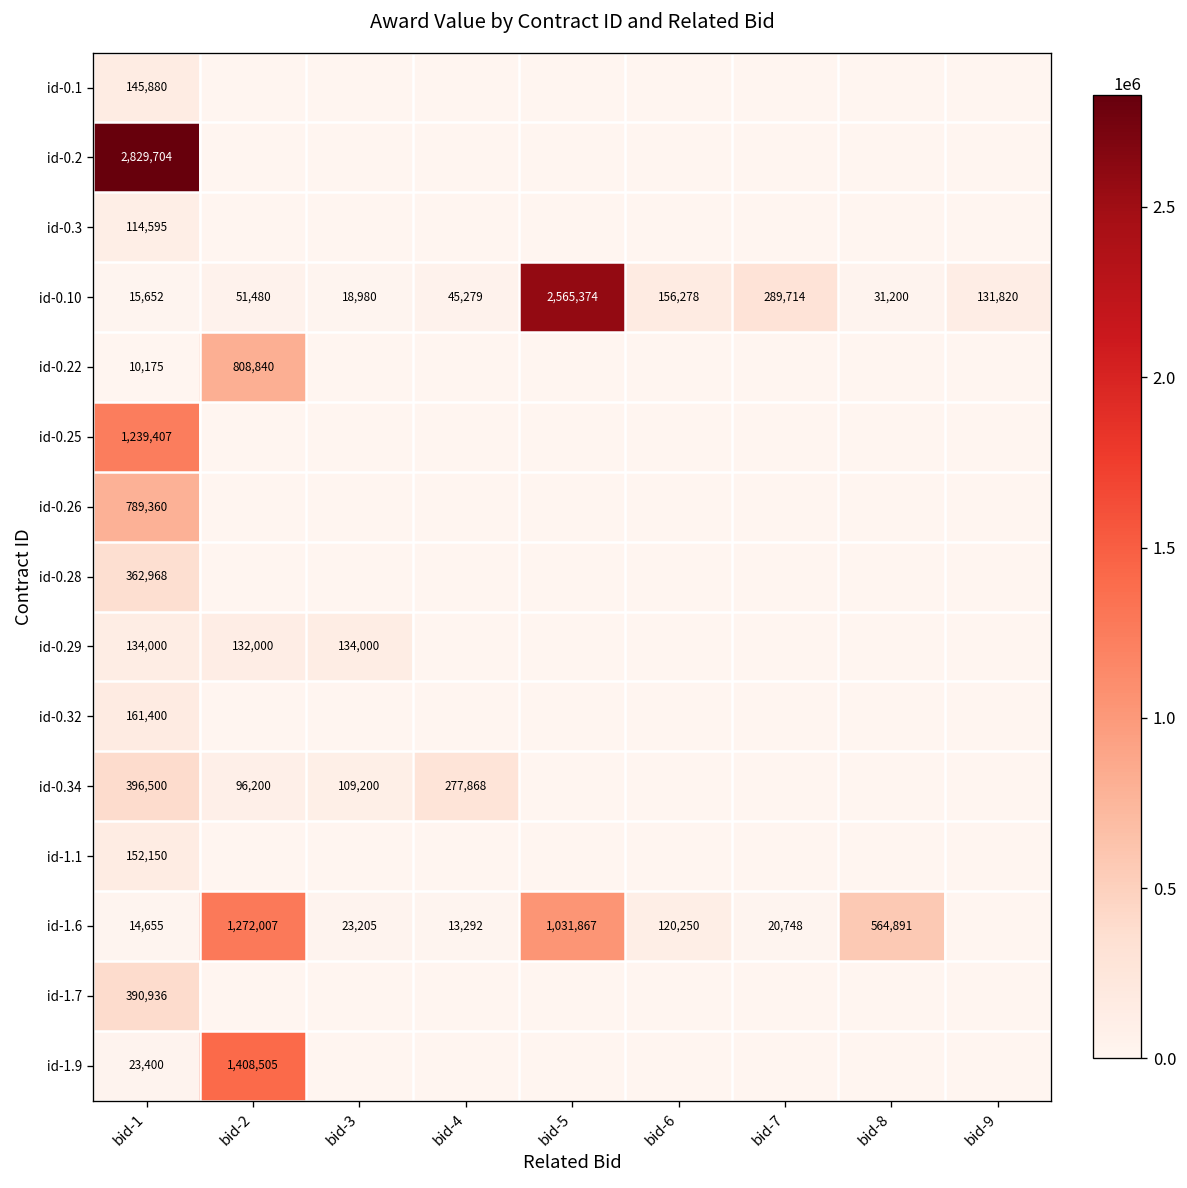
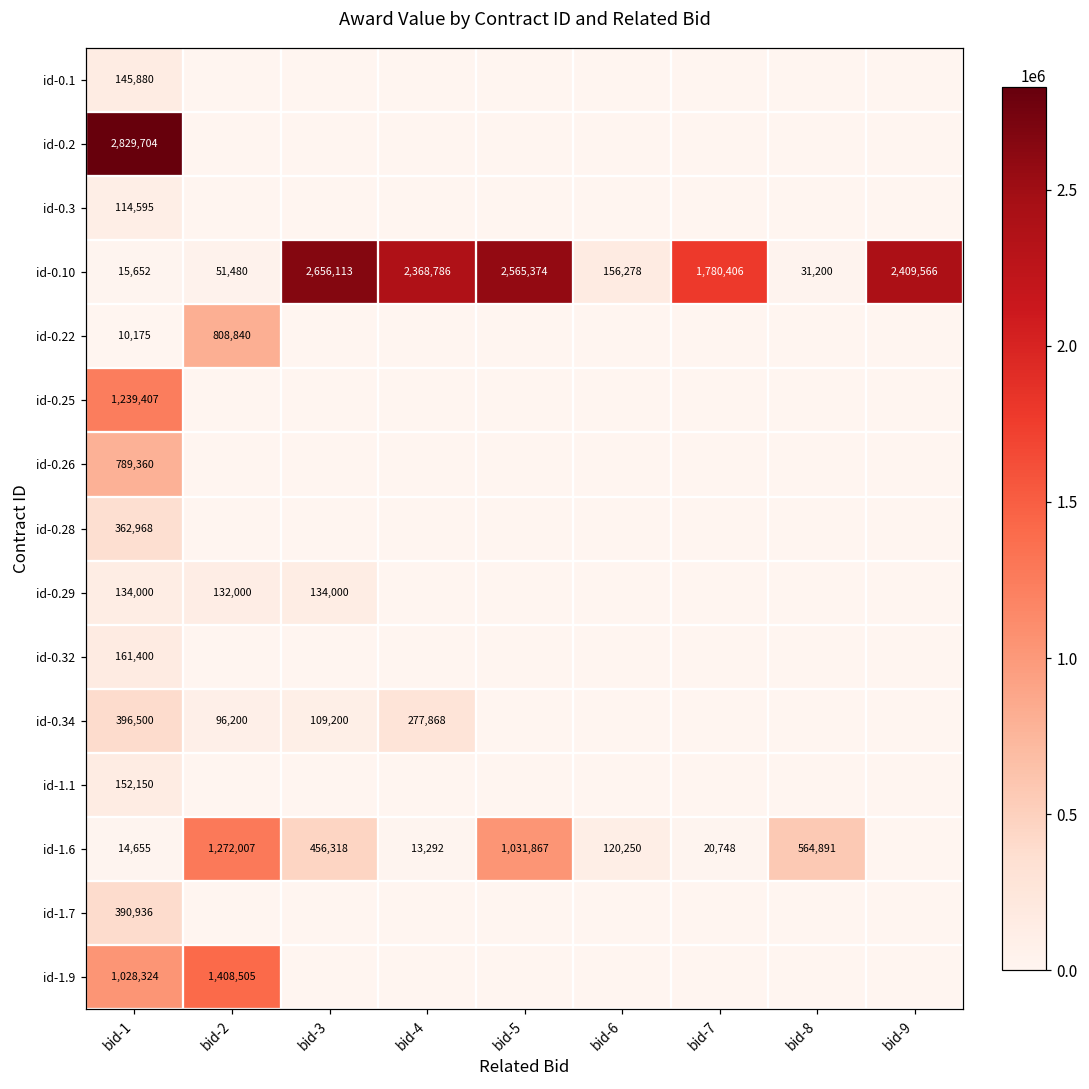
  {
    "id-0.1": {
      "bid-1": "145,880"
    },
    "id-0.2": {
      "bid-1": "2,829,704"
    },
    "id-0.3": {
      "bid-1": "114,595"
    },
    "id-0.10": {
      "bid-1": "15,652",
      "bid-2": "51,480",
-     "bid-3": "18,980",
-     "bid-4": "45,279",
+     "bid-3": "2,656,113",
+     "bid-4": "2,368,786",
      "bid-5": "2,565,374",
      "bid-6": "156,278",
-     "bid-7": "289,714",
+     "bid-7": "1,780,406",
      "bid-8": "31,200",
-     "bid-9": "131,820"
+     "bid-9": "2,409,566"
    },
    "id-0.22": {
      "bid-1": "10,175",
      "bid-2": "808,840"
    },
    "id-0.25": {
      "bid-1": "1,239,407"
    },
    "id-0.26": {
      "bid-1": "789,360"
    },
    "id-0.28": {
      "bid-1": "362,968"
    },
    "id-0.29": {
      "bid-1": "134,000",
      "bid-2": "132,000",
      "bid-3": "134,000"
    },
    "id-0.32": {
      "bid-1": "161,400"
    },
    "id-0.34": {
      "bid-1": "396,500",
      "bid-2": "96,200",
      "bid-3": "109,200",
      "bid-4": "277,868"
    },
    "id-1.1": {
      "bid-1": "152,150"
    },
    "id-1.6": {
      "bid-1": "14,655",
      "bid-2": "1,272,007",
-     "bid-3": "23,205",
+     "bid-3": "456,318",
      "bid-4": "13,292",
      "bid-5": "1,031,867",
      "bid-6": "120,250",
      "bid-7": "20,748",
      "bid-8": "564,891"
    },
    "id-1.7": {
      "bid-1": "390,936"
    },
    "id-1.9": {
-     "bid-1": "23,400",
+     "bid-1": "1,028,324",
      "bid-2": "1,408,505"
    }
  }
